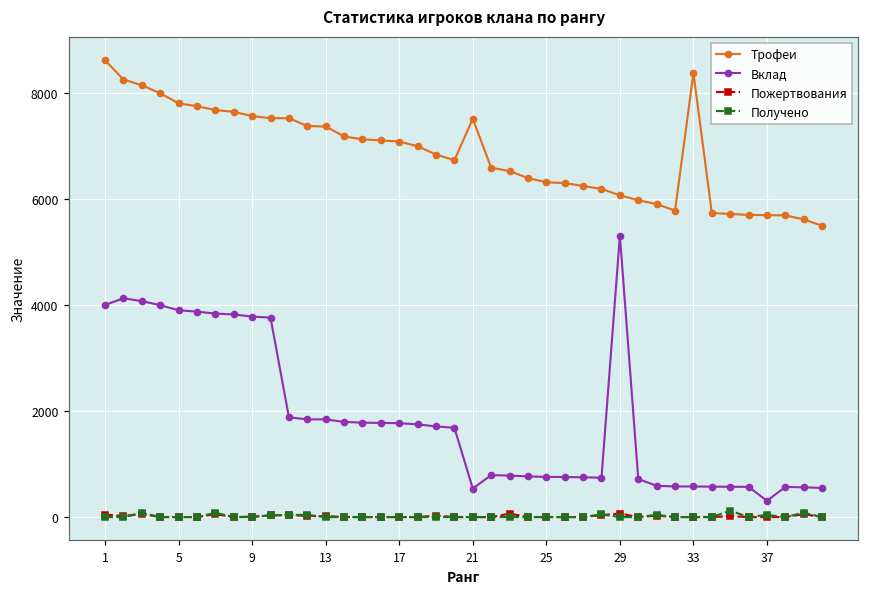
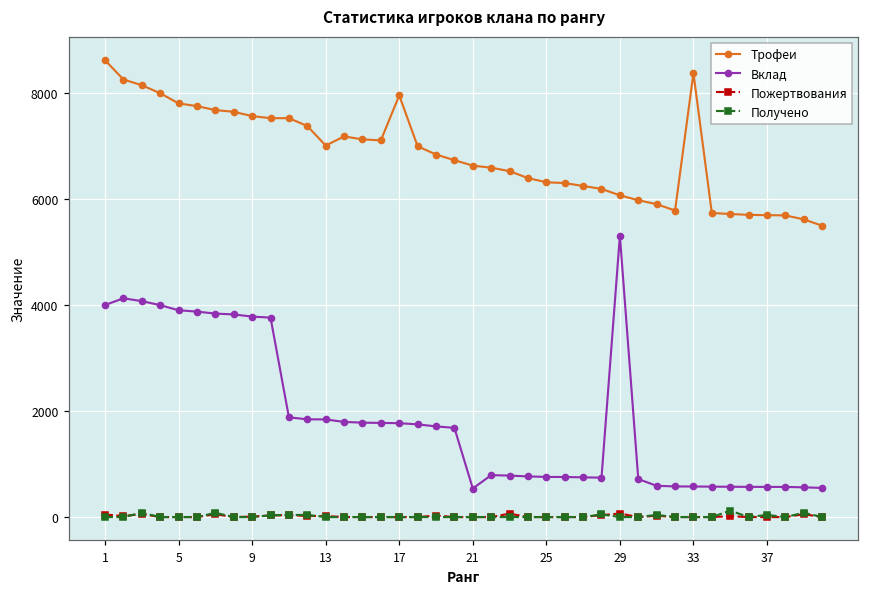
  {
    "Трофеи": {
      "1": 8600,
      "5": 7800,
      "9": 7600,
-     "13": 7400,
-     "17": 7100,
-     "21": 7500,
+     "13": 7000,
+     "17": 8000,
+     "21": 6600,
      "25": 6300,
      "29": 6100,
      "33": 8400,
      "37": 5700
    },
    "Вклад": {
      "1": 4000,
      "5": 3900,
      "9": 3800,
      "13": 1800,
      "17": 1800,
      "21": 500,
      "25": 800,
      "29": 5300,
      "33": 600,
-     "37": 300
+     "37": 600
    },
    "Пожертвования": {
      "29": 100
    },
    "Получено": {
      "29": 0
    }
  }
